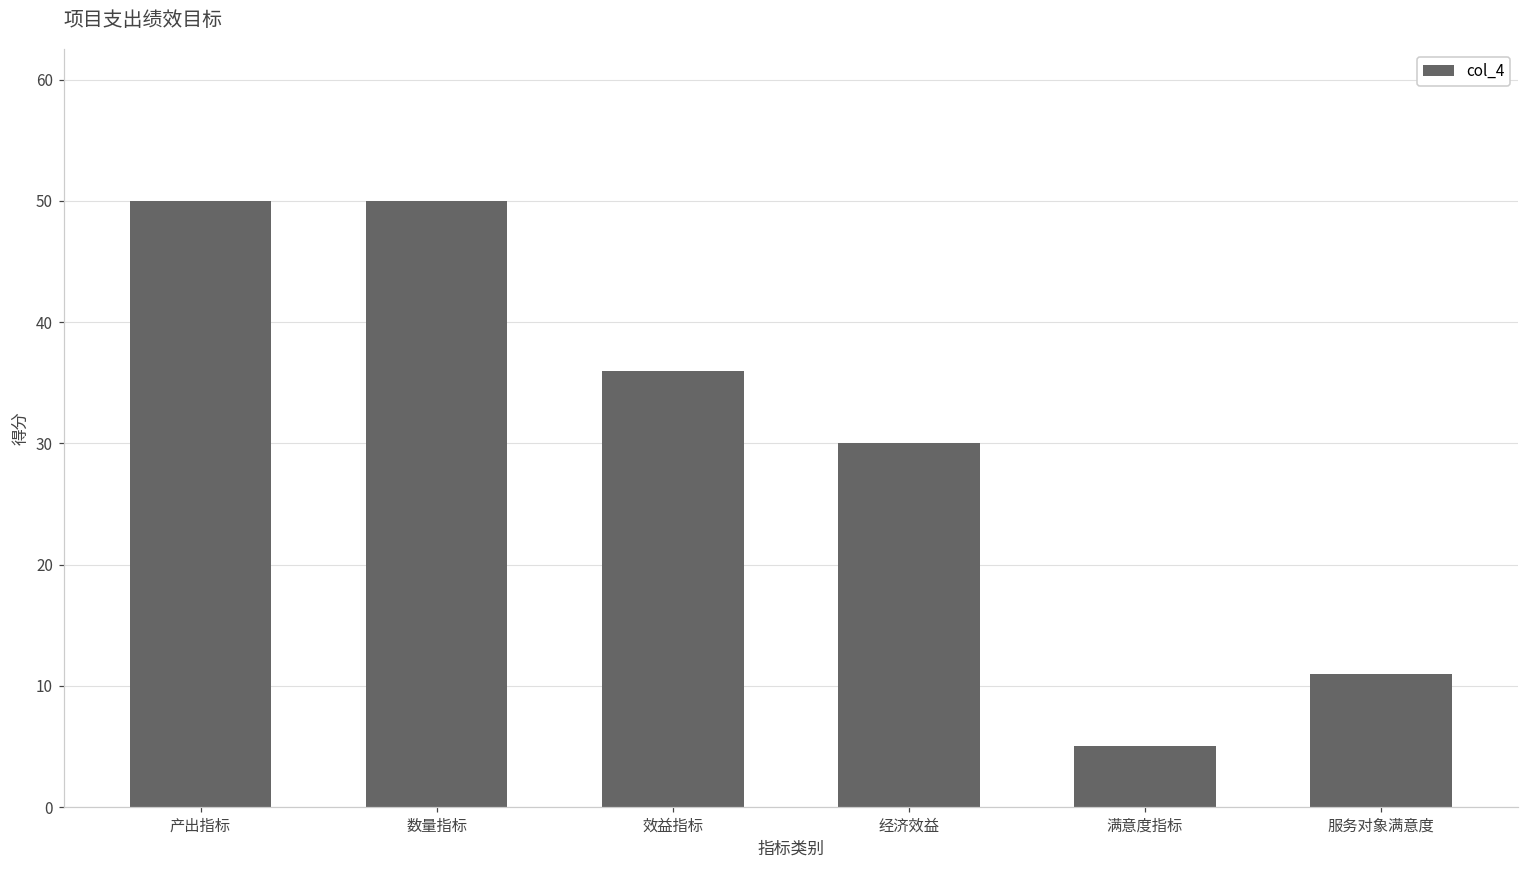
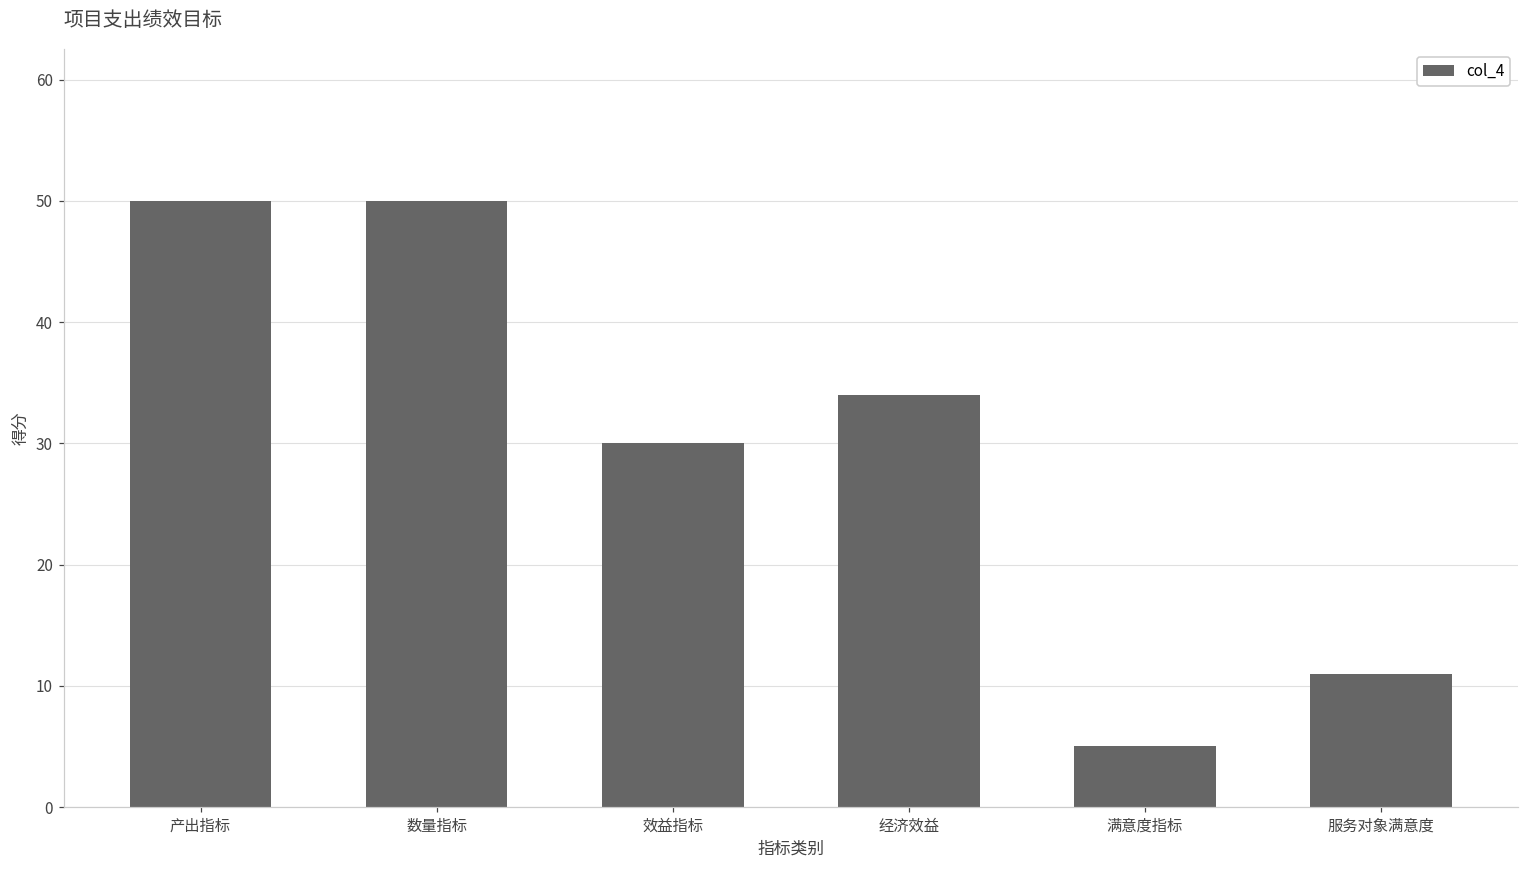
  {
    "产出指标": 50,
    "数量指标": 50,
-   "效益指标": 36,
-   "经济效益": 30,
+   "效益指标": 30,
+   "经济效益": 34,
    "满意度指标": 5,
    "服务对象满意度": 11
  }
